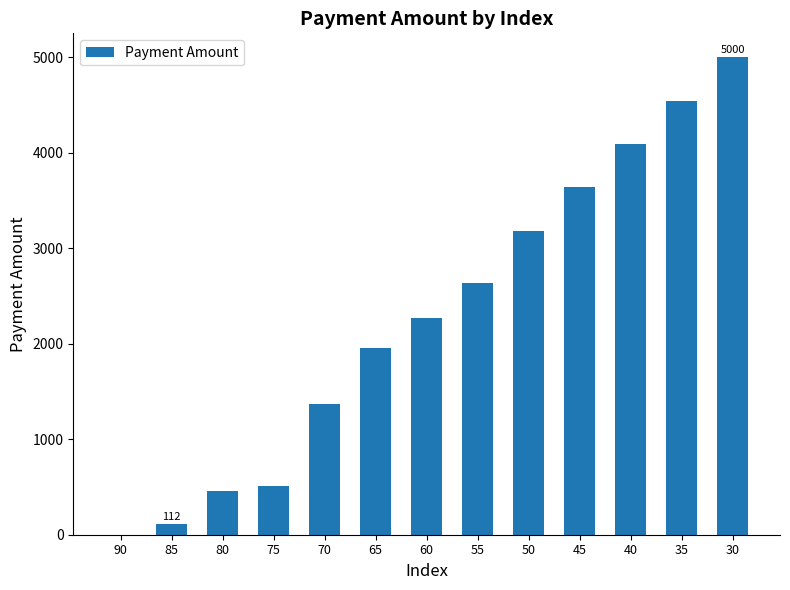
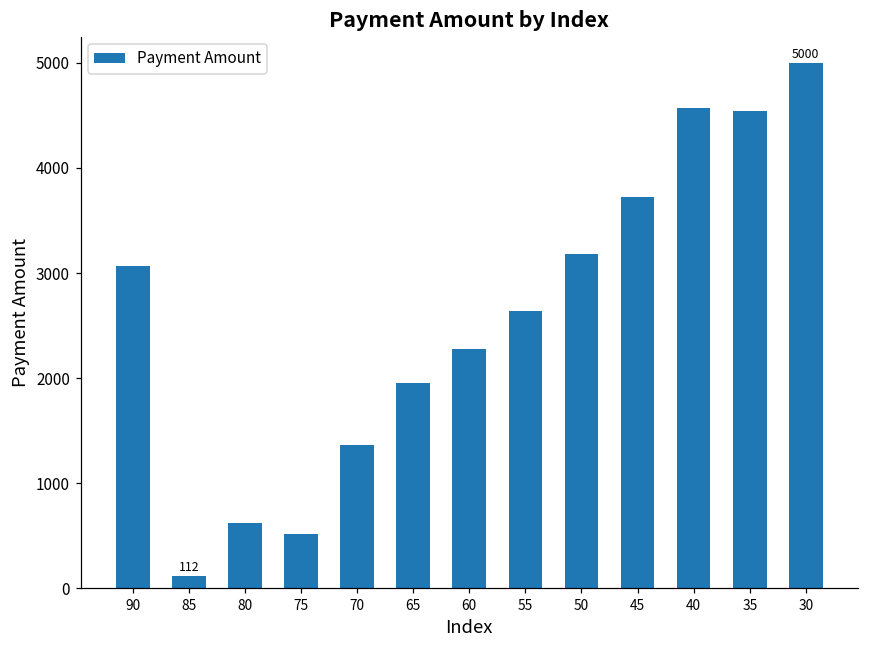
  {
-   "90": 0,
-   "80": 500,
+   "90": 3100,
+   "80": 600,
    "75": 500,
    "70": 1400,
    "65": 2000,
    "60": 2300,
    "55": 2600,
    "50": 3200,
-   "45": 3600,
-   "40": 4100,
+   "45": 3700,
+   "40": 4600,
    "35": 4500
  }
